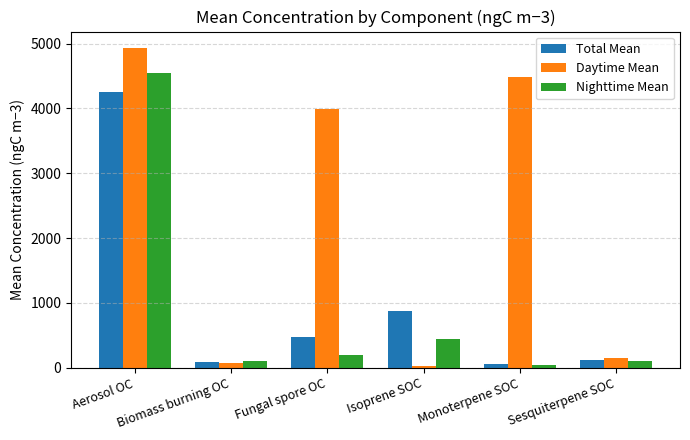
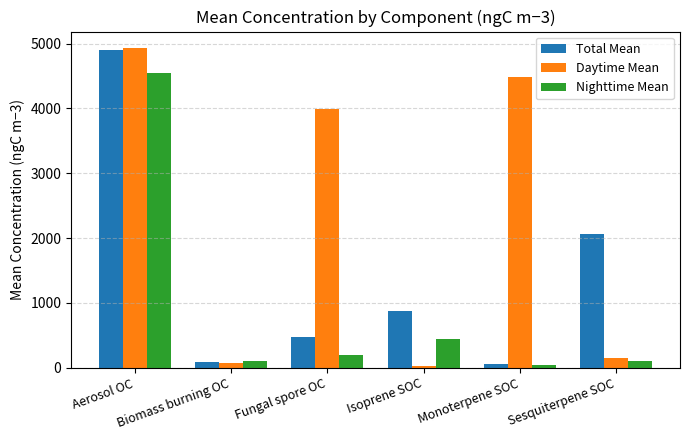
  {
    "Total Mean": {
-     "Aerosol OC": 4300,
+     "Aerosol OC": 4900,
      "Biomass burning OC": 100,
      "Fungal spore OC": 500,
      "Isoprene SOC": 900,
      "Monoterpene SOC": 100,
-     "Sesquiterpene SOC": 100
+     "Sesquiterpene SOC": 2100
    },
    "Daytime Mean": {
      "Aerosol OC": 4900,
      "Biomass burning OC": 100,
      "Fungal spore OC": 4000,
      "Monoterpene SOC": 4500,
      "Sesquiterpene SOC": 200
    },
    "Nighttime Mean": {
      "Aerosol OC": 4500,
      "Biomass burning OC": 100,
      "Fungal spore OC": 200,
      "Isoprene SOC": 400,
      "Monoterpene SOC": 0,
      "Sesquiterpene SOC": 100
    }
  }
